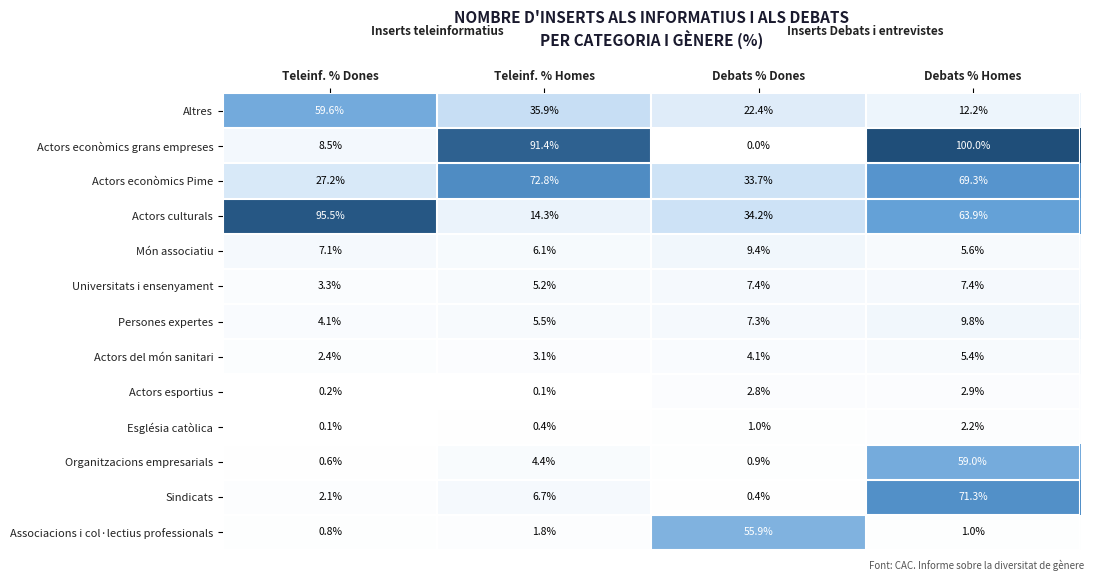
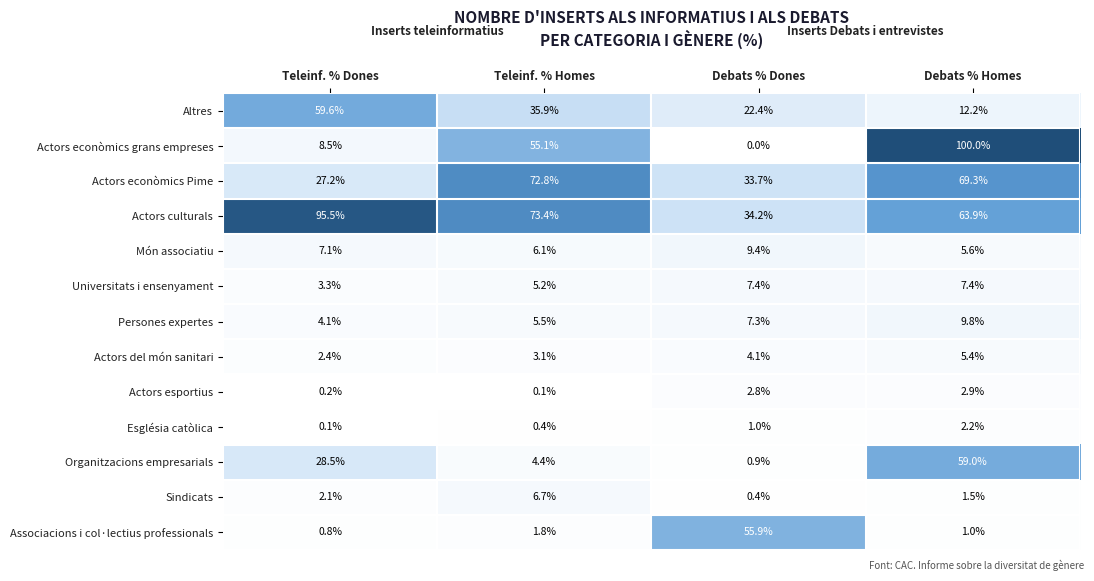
  {
    "Altres": {
      "Teleinf. % Dones": "59.6%",
      "Teleinf. % Homes": "35.9%",
      "Debats % Dones": "22.4%",
      "Debats % Homes": "12.2%"
    },
    "Actors econòmics grans empreses": {
      "Teleinf. % Dones": "8.5%",
-     "Teleinf. % Homes": "91.4%",
+     "Teleinf. % Homes": "55.1%",
      "Debats % Dones": "0.0%",
      "Debats % Homes": "100.0%"
    },
    "Actors econòmics Pime": {
      "Teleinf. % Dones": "27.2%",
      "Teleinf. % Homes": "72.8%",
      "Debats % Dones": "33.7%",
      "Debats % Homes": "69.3%"
    },
    "Actors culturals": {
      "Teleinf. % Dones": "95.5%",
-     "Teleinf. % Homes": "14.3%",
+     "Teleinf. % Homes": "73.4%",
      "Debats % Dones": "34.2%",
      "Debats % Homes": "63.9%"
    },
    "Món associatiu": {
      "Teleinf. % Dones": "7.1%",
      "Teleinf. % Homes": "6.1%",
      "Debats % Dones": "9.4%",
      "Debats % Homes": "5.6%"
    },
    "Universitats i ensenyament": {
      "Teleinf. % Dones": "3.3%",
      "Teleinf. % Homes": "5.2%",
      "Debats % Dones": "7.4%",
      "Debats % Homes": "7.4%"
    },
    "Persones expertes": {
      "Teleinf. % Dones": "4.1%",
      "Teleinf. % Homes": "5.5%",
      "Debats % Dones": "7.3%",
      "Debats % Homes": "9.8%"
    },
    "Actors del món sanitari": {
      "Teleinf. % Dones": "2.4%",
      "Teleinf. % Homes": "3.1%",
      "Debats % Dones": "4.1%",
      "Debats % Homes": "5.4%"
    },
    "Actors esportius": {
      "Teleinf. % Dones": "0.2%",
      "Teleinf. % Homes": "0.1%",
      "Debats % Dones": "2.8%",
      "Debats % Homes": "2.9%"
    },
    "Església catòlica": {
      "Teleinf. % Dones": "0.1%",
      "Teleinf. % Homes": "0.4%",
      "Debats % Dones": "1.0%",
      "Debats % Homes": "2.2%"
    },
    "Organitzacions empresarials": {
-     "Teleinf. % Dones": "0.6%",
+     "Teleinf. % Dones": "28.5%",
      "Teleinf. % Homes": "4.4%",
      "Debats % Dones": "0.9%",
      "Debats % Homes": "59.0%"
    },
    "Sindicats": {
      "Teleinf. % Dones": "2.1%",
      "Teleinf. % Homes": "6.7%",
      "Debats % Dones": "0.4%",
-     "Debats % Homes": "71.3%"
+     "Debats % Homes": "1.5%"
    },
    "Associacions i col·lectius professionals": {
      "Teleinf. % Dones": "0.8%",
      "Teleinf. % Homes": "1.8%",
      "Debats % Dones": "55.9%",
      "Debats % Homes": "1.0%"
    }
  }
